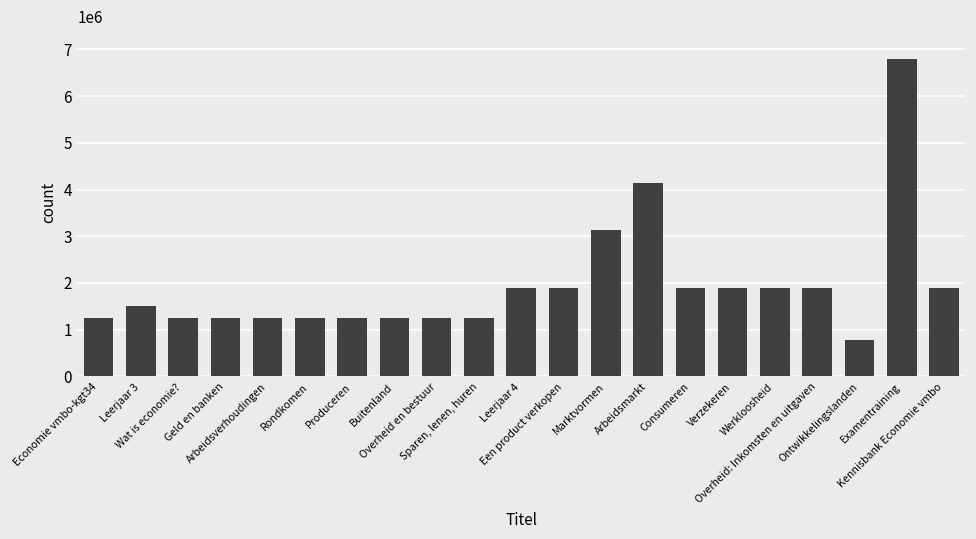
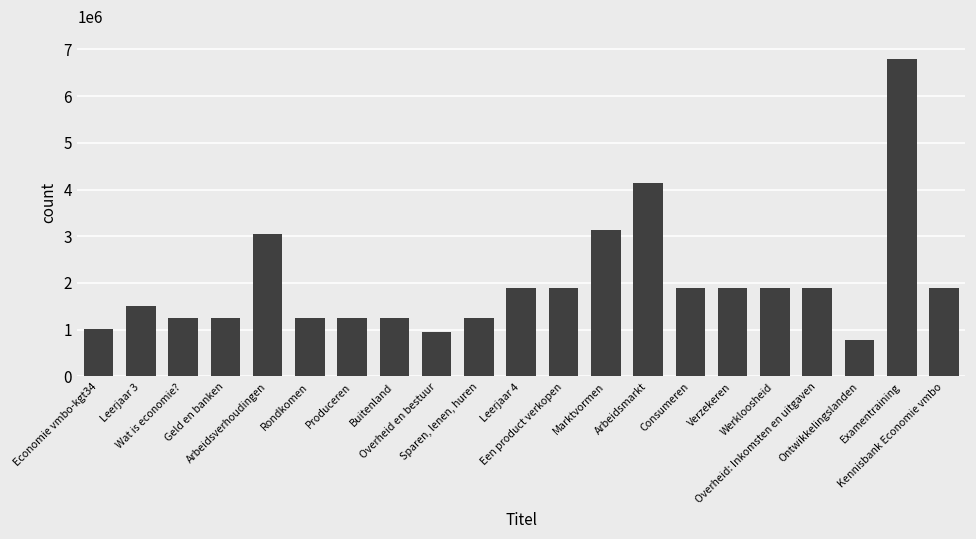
  {
-   "Economie vmbo-kgt34": 1300000,
+   "Economie vmbo-kgt34": 1000000,
    "Leerjaar 3": 1500000,
    "Wat is economie?": 1300000,
    "Geld en banken": 1300000,
-   "Arbeidsverhoudingen": 1300000,
+   "Arbeidsverhoudingen": 3000000,
    "Rondkomen": 1300000,
    "Produceren": 1300000,
    "Buitenland": 1300000,
-   "Overheid en bestuur": 1300000,
+   "Overheid en bestuur": 1000000,
    "Sparen, lenen, huren": 1300000,
    "Leerjaar 4": 1900000,
    "Een product verkopen": 1900000,
    "Marktvormen": 3100000,
    "Arbeidsmarkt": 4100000,
    "Consumeren": 1900000,
    "Verzekeren": 1900000,
    "Werkloosheid": 1900000,
    "Overheid: Inkomsten en uitgaven": 1900000,
    "Ontwikkelingslanden": 800000,
    "Examentraining": 6800000,
    "Kennisbank Economie vmbo": 1900000
  }
